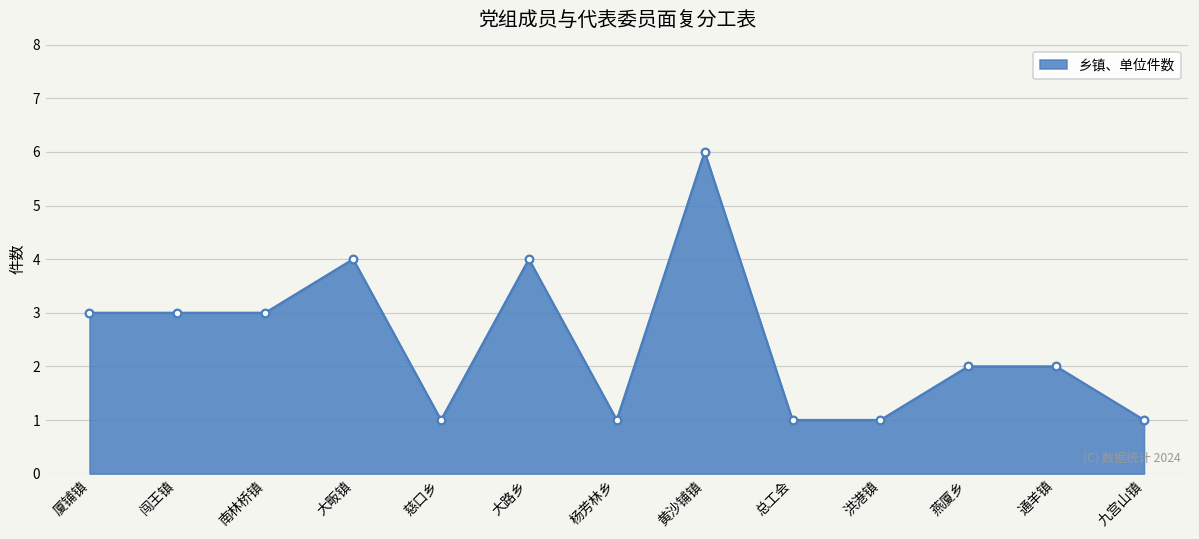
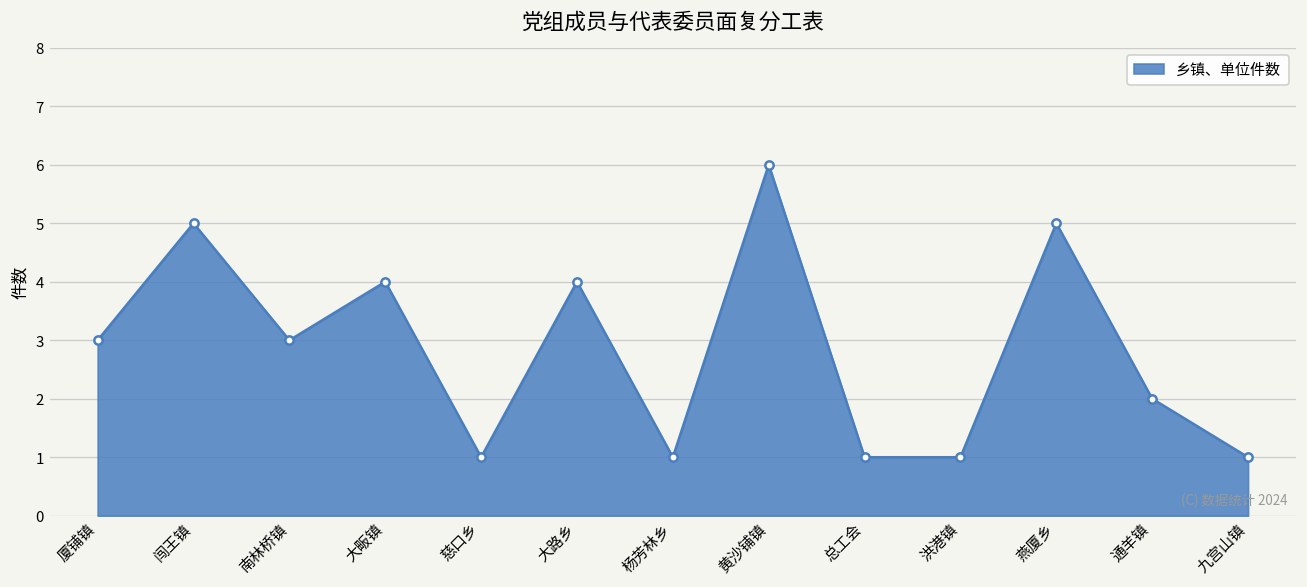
  {
    "厦铺镇": 3,
-   "闯王镇": 3,
+   "闯王镇": 5,
    "南林桥镇": 3,
    "大畈镇": 4,
    "慈口乡": 1,
    "大路乡": 4,
    "杨芳林乡": 1,
    "黄沙铺镇": 6,
    "总工会": 1,
    "洪港镇": 1,
-   "燕厦乡": 2,
+   "燕厦乡": 5,
    "通羊镇": 2,
    "九宫山镇": 1
  }
